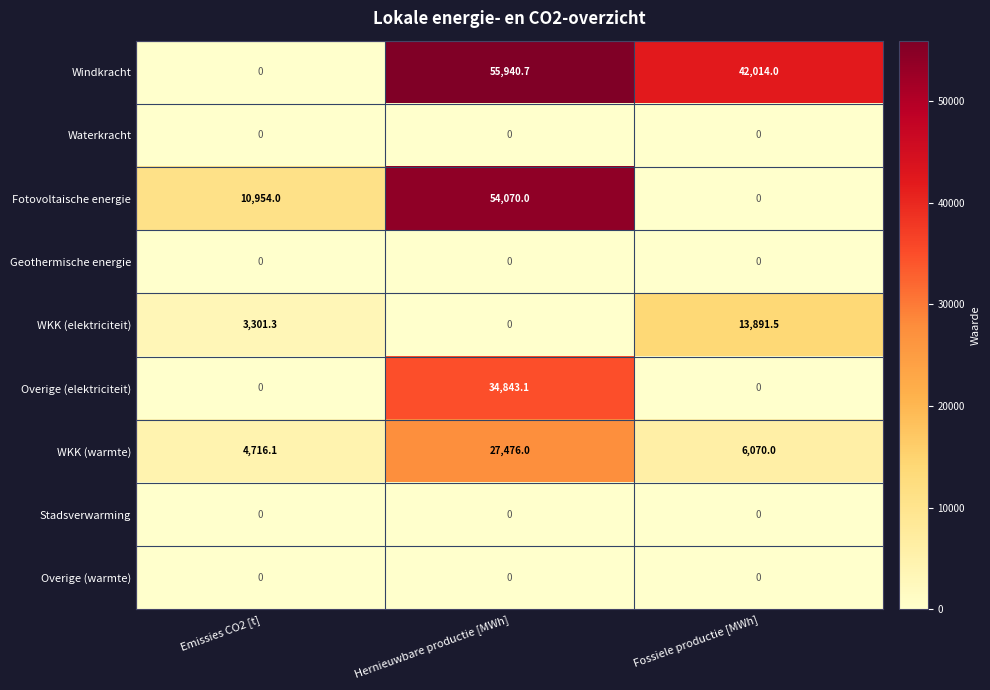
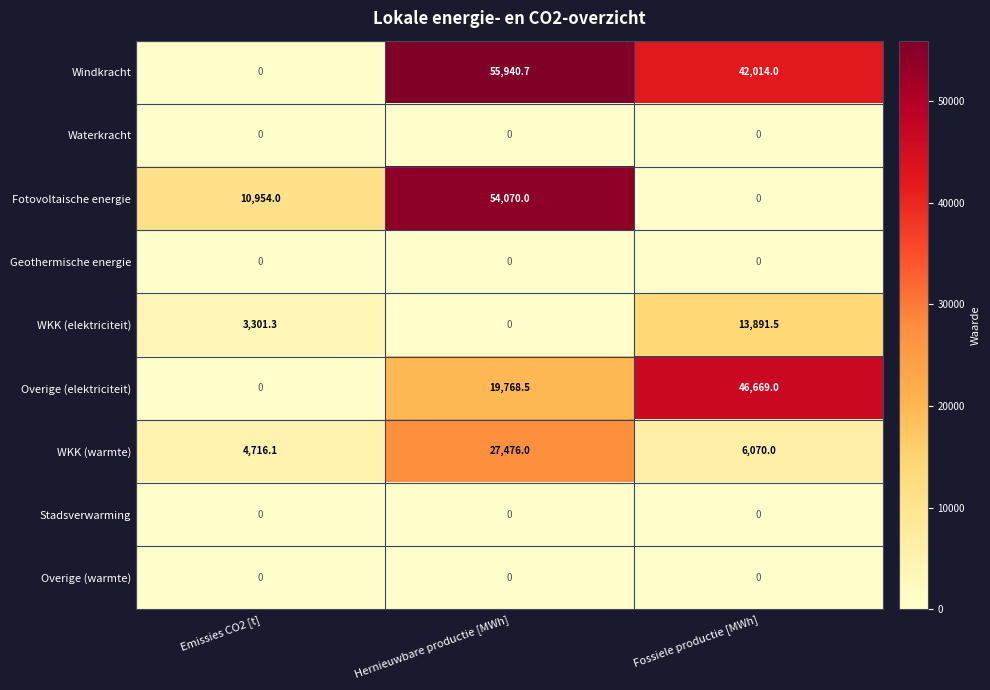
  {
    "Windkracht": {
      "Emissies CO2 [t]": "0",
      "Hernieuwbare productie [MWh]": "55,940.7",
      "Fossiele productie [MWh]": "42,014.0"
    },
    "Waterkracht": {
      "Emissies CO2 [t]": "0",
      "Hernieuwbare productie [MWh]": "0",
      "Fossiele productie [MWh]": "0"
    },
    "Fotovoltaische energie": {
      "Emissies CO2 [t]": "10,954.0",
      "Hernieuwbare productie [MWh]": "54,070.0",
      "Fossiele productie [MWh]": "0"
    },
    "Geothermische energie": {
      "Emissies CO2 [t]": "0",
      "Hernieuwbare productie [MWh]": "0",
      "Fossiele productie [MWh]": "0"
    },
    "WKK (elektriciteit)": {
      "Emissies CO2 [t]": "3,301.3",
      "Hernieuwbare productie [MWh]": "0",
      "Fossiele productie [MWh]": "13,891.5"
    },
    "Overige (elektriciteit)": {
      "Emissies CO2 [t]": "0",
-     "Hernieuwbare productie [MWh]": "34,843.1",
-     "Fossiele productie [MWh]": "0"
+     "Hernieuwbare productie [MWh]": "19,768.5",
+     "Fossiele productie [MWh]": "46,669.0"
    },
    "WKK (warmte)": {
      "Emissies CO2 [t]": "4,716.1",
      "Hernieuwbare productie [MWh]": "27,476.0",
      "Fossiele productie [MWh]": "6,070.0"
    },
    "Stadsverwarming": {
      "Emissies CO2 [t]": "0",
      "Hernieuwbare productie [MWh]": "0",
      "Fossiele productie [MWh]": "0"
    },
    "Overige (warmte)": {
      "Emissies CO2 [t]": "0",
      "Hernieuwbare productie [MWh]": "0",
      "Fossiele productie [MWh]": "0"
    }
  }
